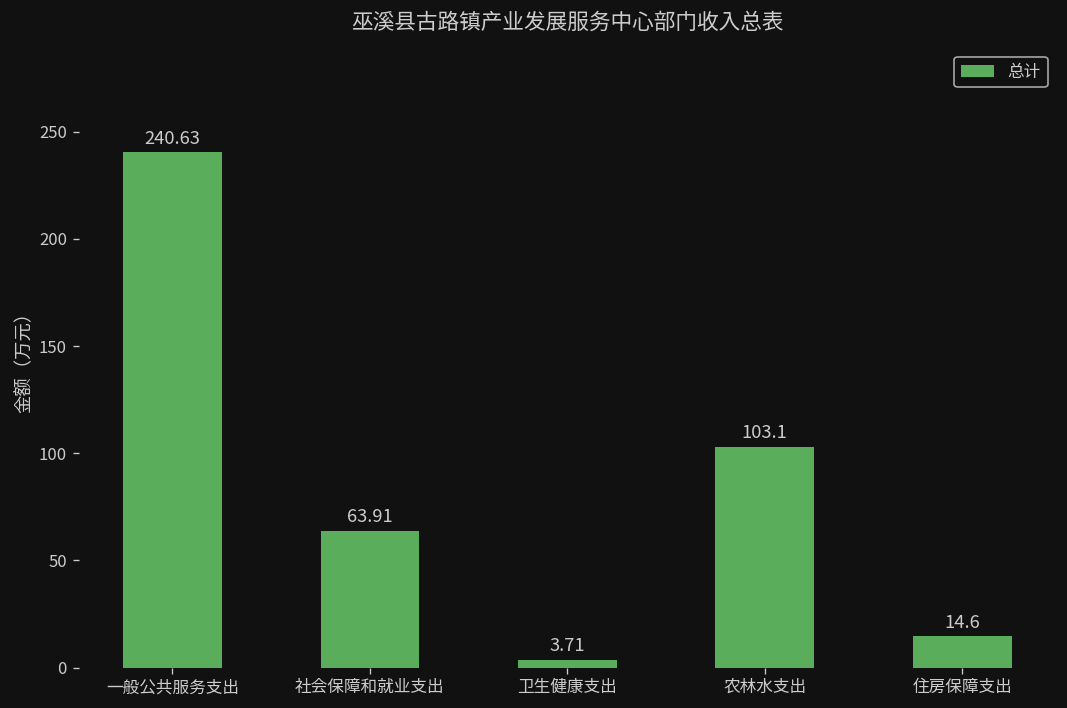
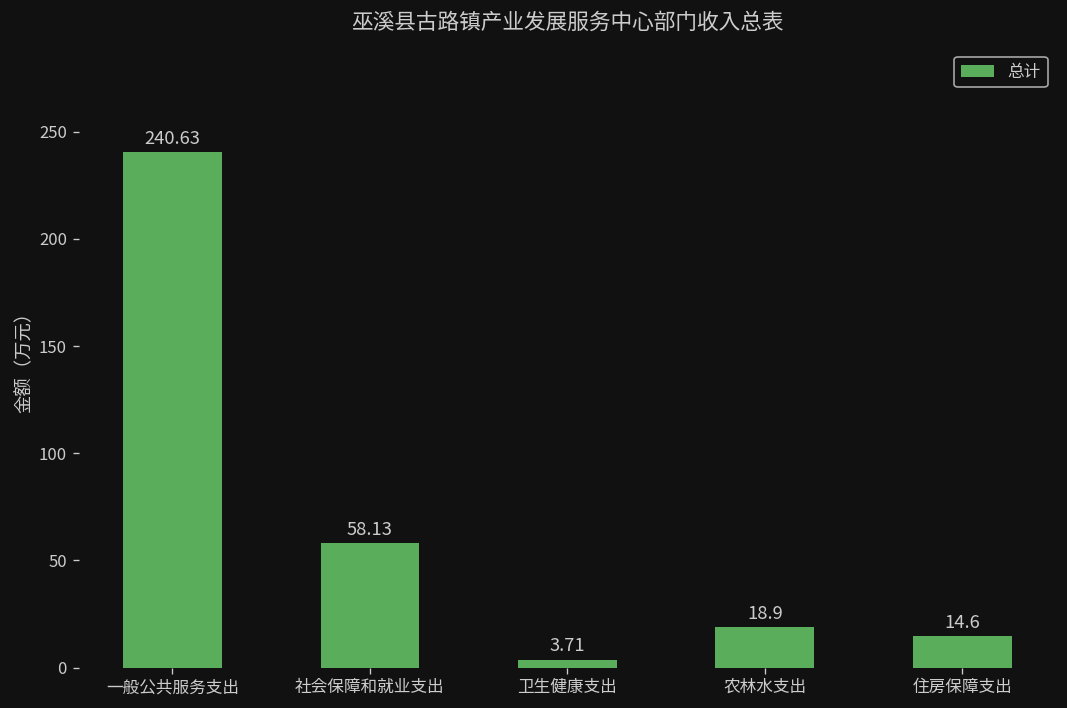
  {
    "一般公共服务支出": 240.63,
-   "社会保障和就业支出": 63.91,
+   "社会保障和就业支出": 58.13,
    "卫生健康支出": 3.71,
-   "农林水支出": 103.1,
+   "农林水支出": 18.9,
    "住房保障支出": 14.6
  }
